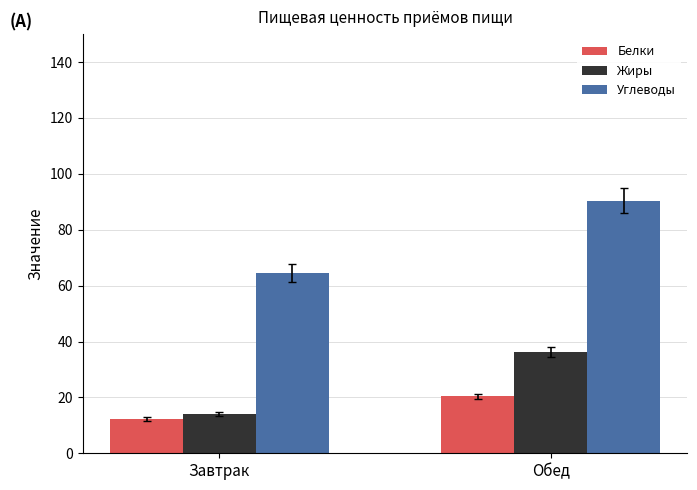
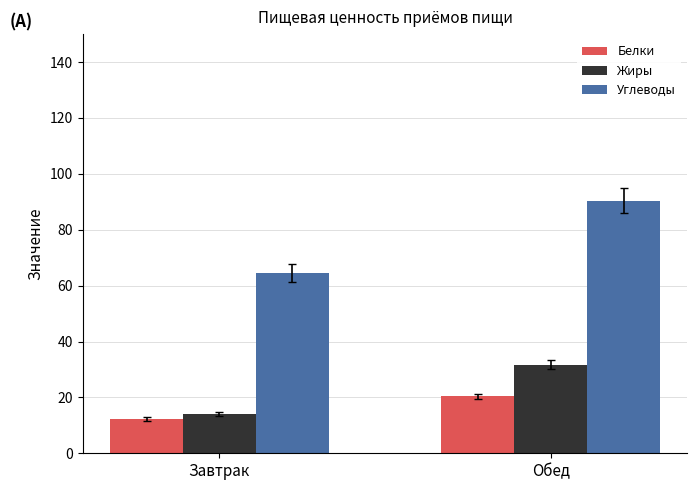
  {
    "Белки": {
      "Завтрак": 12,
      "Обед": 20
    },
    "Жиры": {
      "Завтрак": 14,
-     "Обед": 36
+     "Обед": 32
    }
  }
